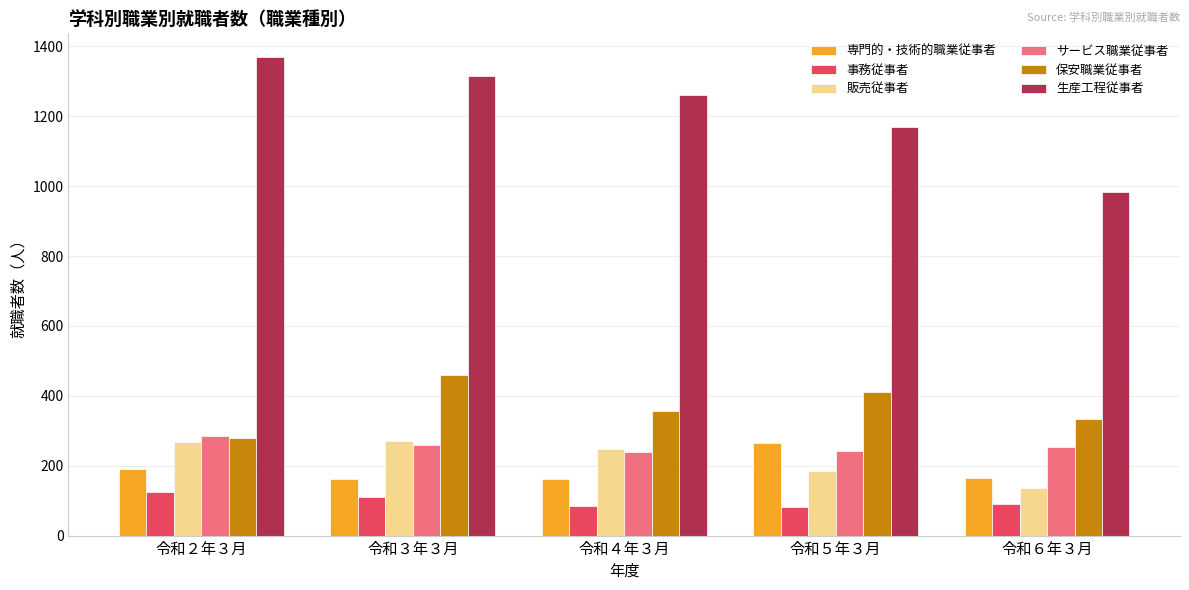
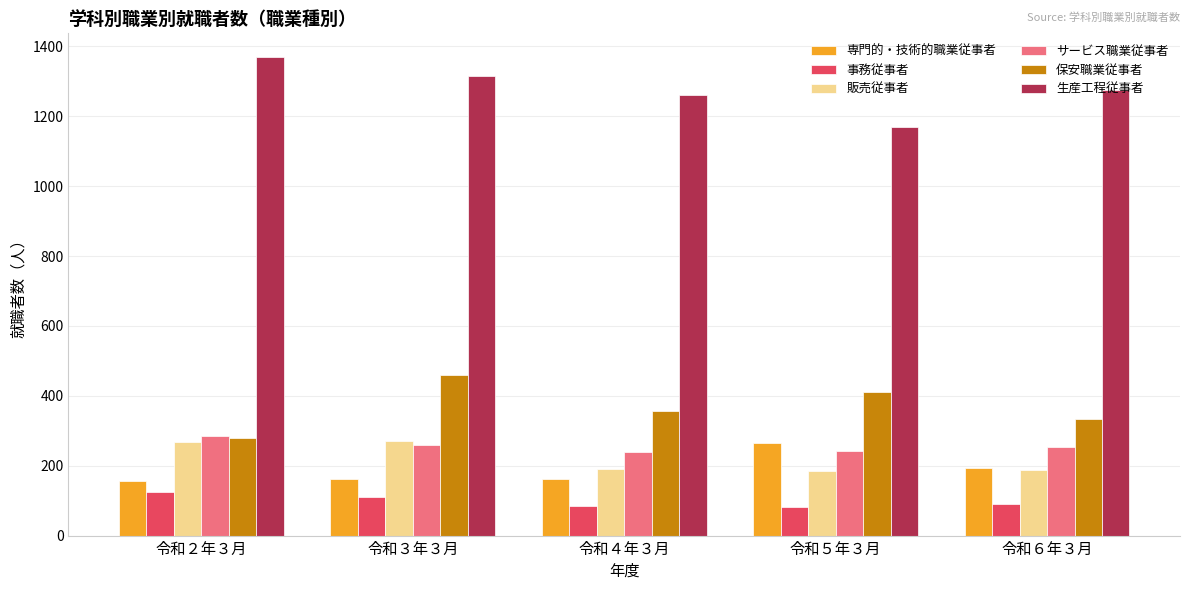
  {
    "専門的・技術的職業従事者": {
-     "令和２年３月": 190,
+     "令和２年３月": 160,
      "令和３年３月": 160,
      "令和４年３月": 160,
      "令和５年３月": 260,
-     "令和６年３月": 170
+     "令和６年３月": 190
    },
    "販売従事者": {
      "令和２年３月": 270,
      "令和３年３月": 270,
-     "令和４年３月": 250,
+     "令和４年３月": 190,
      "令和５年３月": 190,
-     "令和６年３月": 140
+     "令和６年３月": 190
    },
    "保安職業従事者": {
      "令和２年３月": 280,
      "令和３年３月": 460,
      "令和４年３月": 360,
      "令和５年３月": 410,
      "令和６年３月": 340
    },
    "生産工程従事者": {
      "令和２年３月": 1370,
      "令和３年３月": 1320,
      "令和４年３月": 1260,
      "令和５年３月": 1170,
-     "令和６年３月": 980
+     "令和６年３月": 1280
    }
  }
